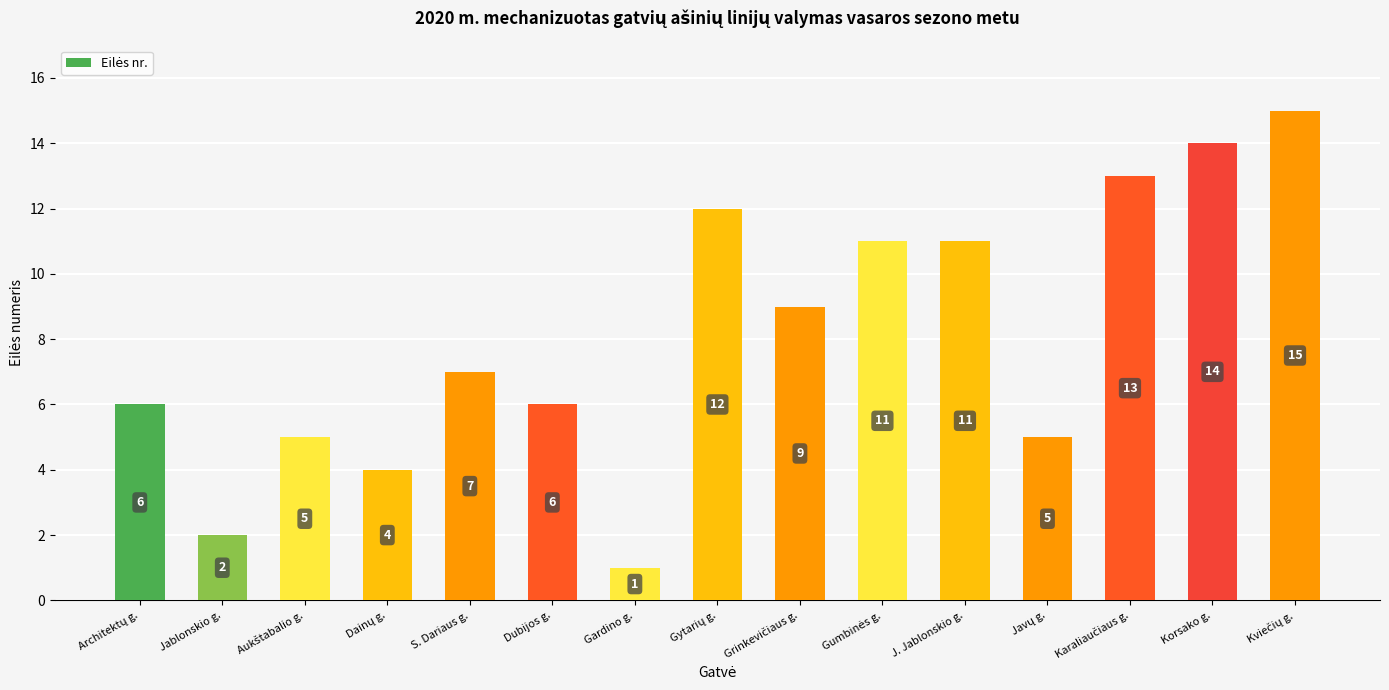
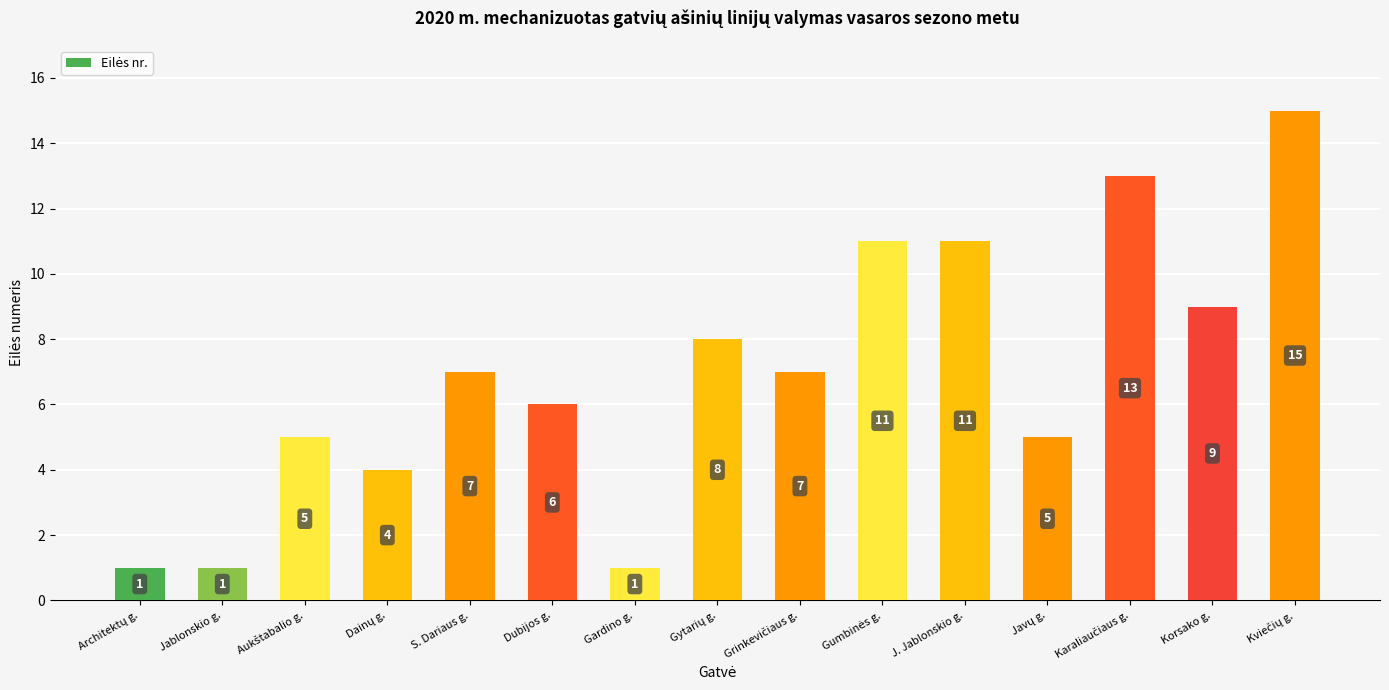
  {
-   "Architektų g.": 6,
-   "Jablonskio g.": 2,
-   "Gytarių g.": 12,
-   "Grinkevičiaus g.": 9,
-   "Korsako g.": 14
+   "Architektų g.": 1,
+   "Jablonskio g.": 1,
+   "Gytarių g.": 8,
+   "Grinkevičiaus g.": 7,
+   "Korsako g.": 9
  }
